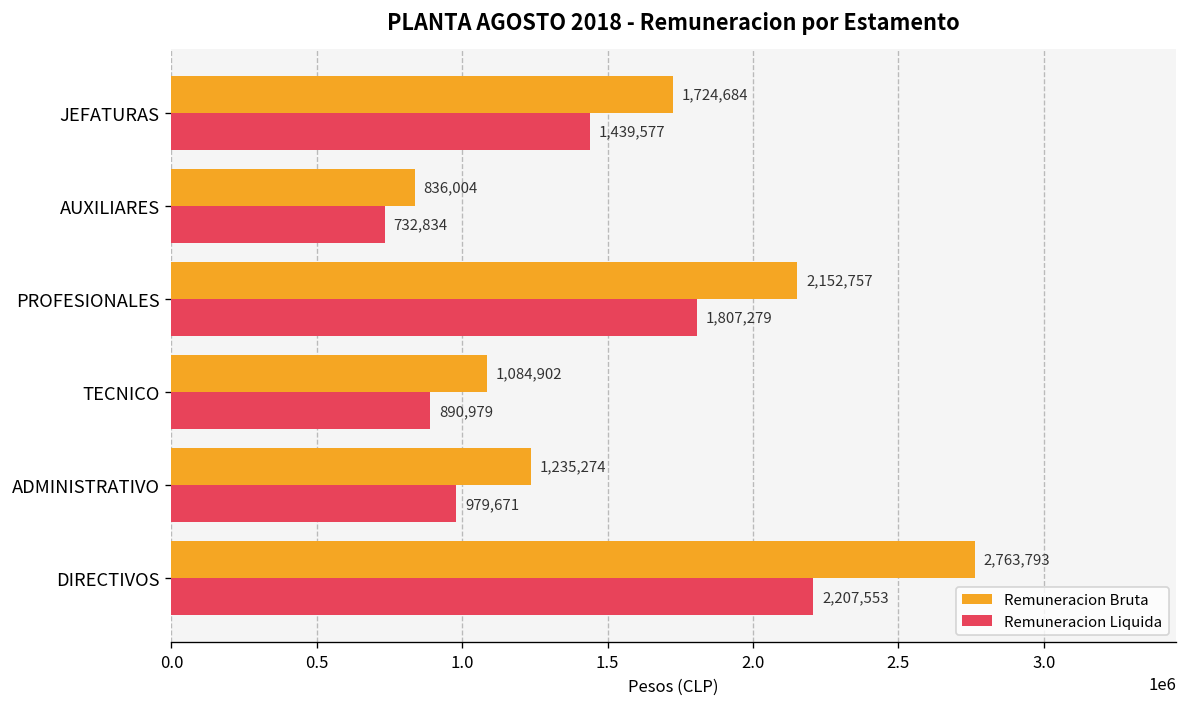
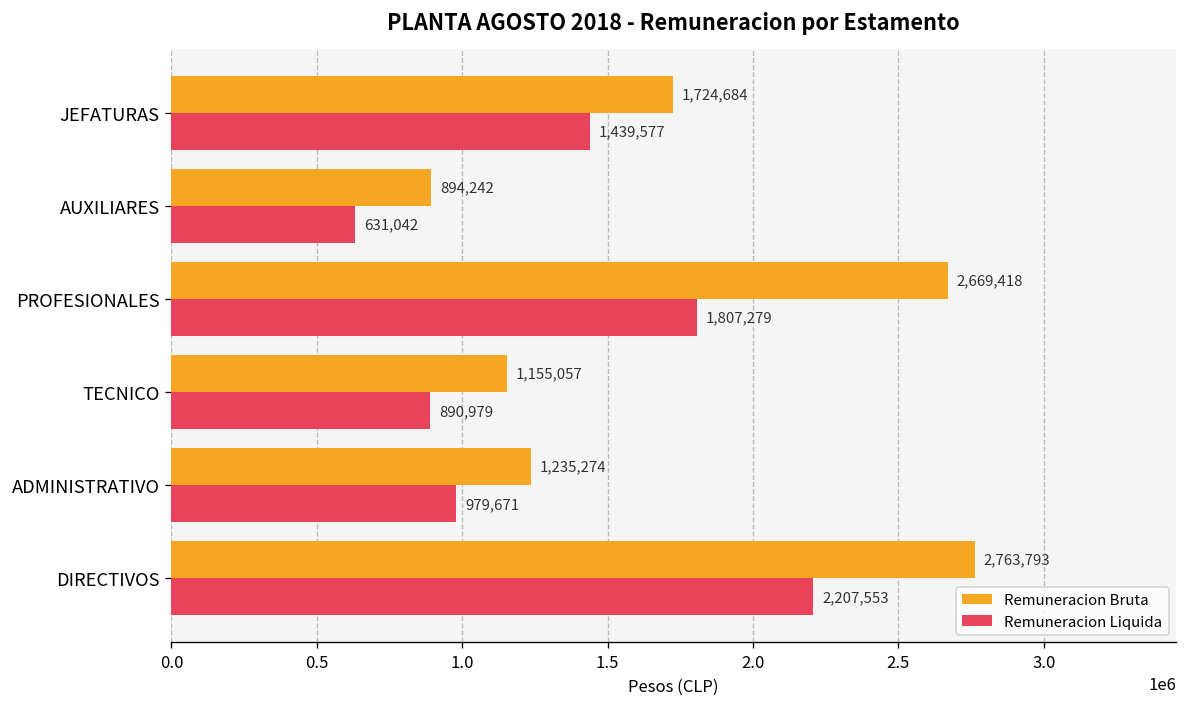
  {
    "Remuneracion Bruta": {
      "JEFATURAS": "1,724,684",
-     "AUXILIARES": "836,004",
-     "PROFESIONALES": "2,152,757",
-     "TECNICO": "1,084,902",
+     "AUXILIARES": "894,242",
+     "PROFESIONALES": "2,669,418",
+     "TECNICO": "1,155,057",
      "ADMINISTRATIVO": "1,235,274",
      "DIRECTIVOS": "2,763,793"
    },
    "Remuneracion Liquida": {
      "JEFATURAS": "1,439,577",
-     "AUXILIARES": "732,834",
+     "AUXILIARES": "631,042",
      "PROFESIONALES": "1,807,279",
      "TECNICO": "890,979",
      "ADMINISTRATIVO": "979,671",
      "DIRECTIVOS": "2,207,553"
    }
  }
